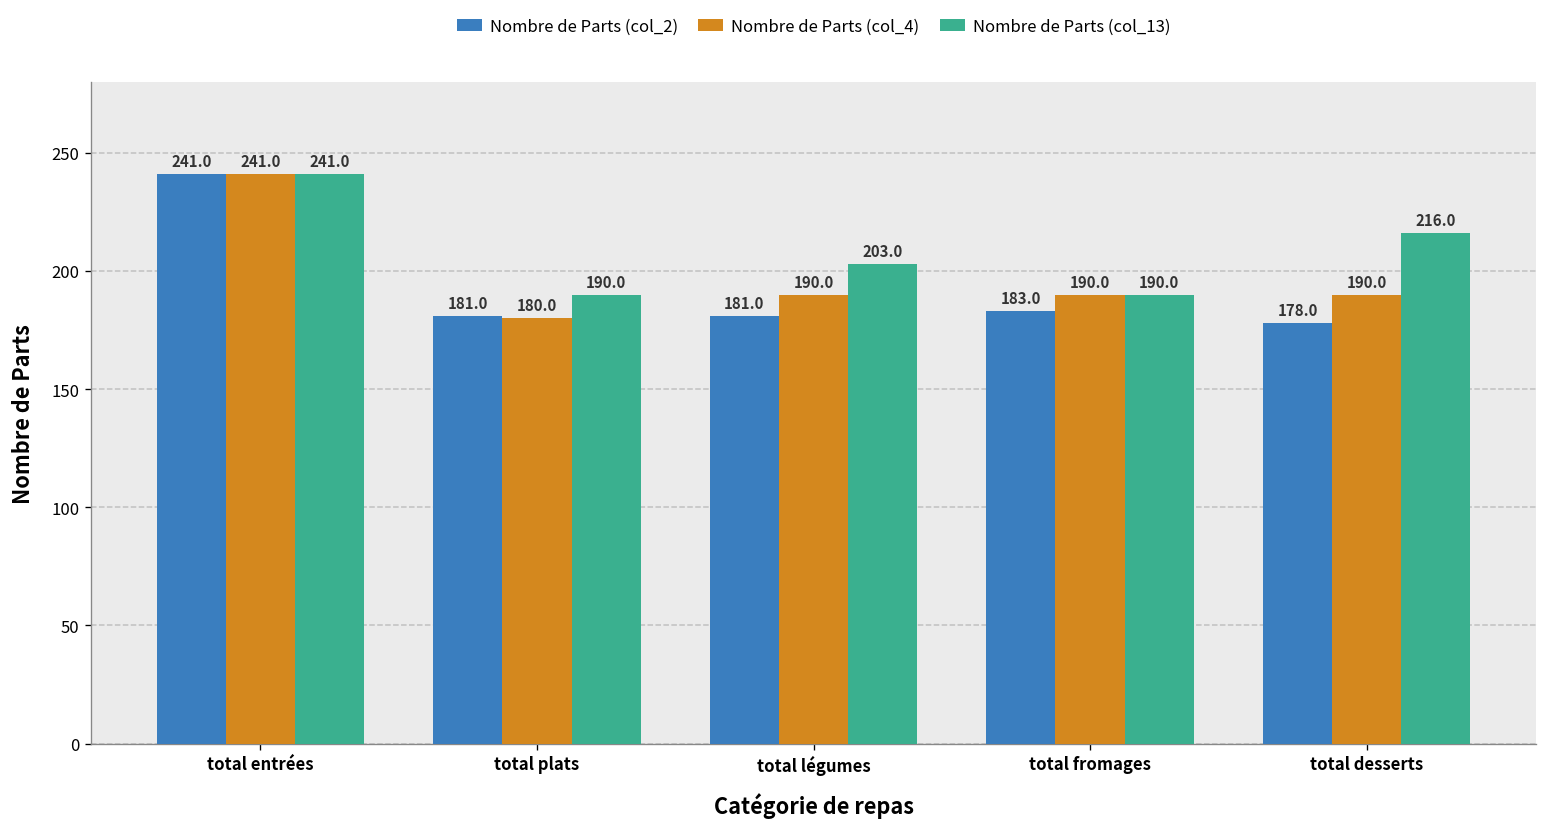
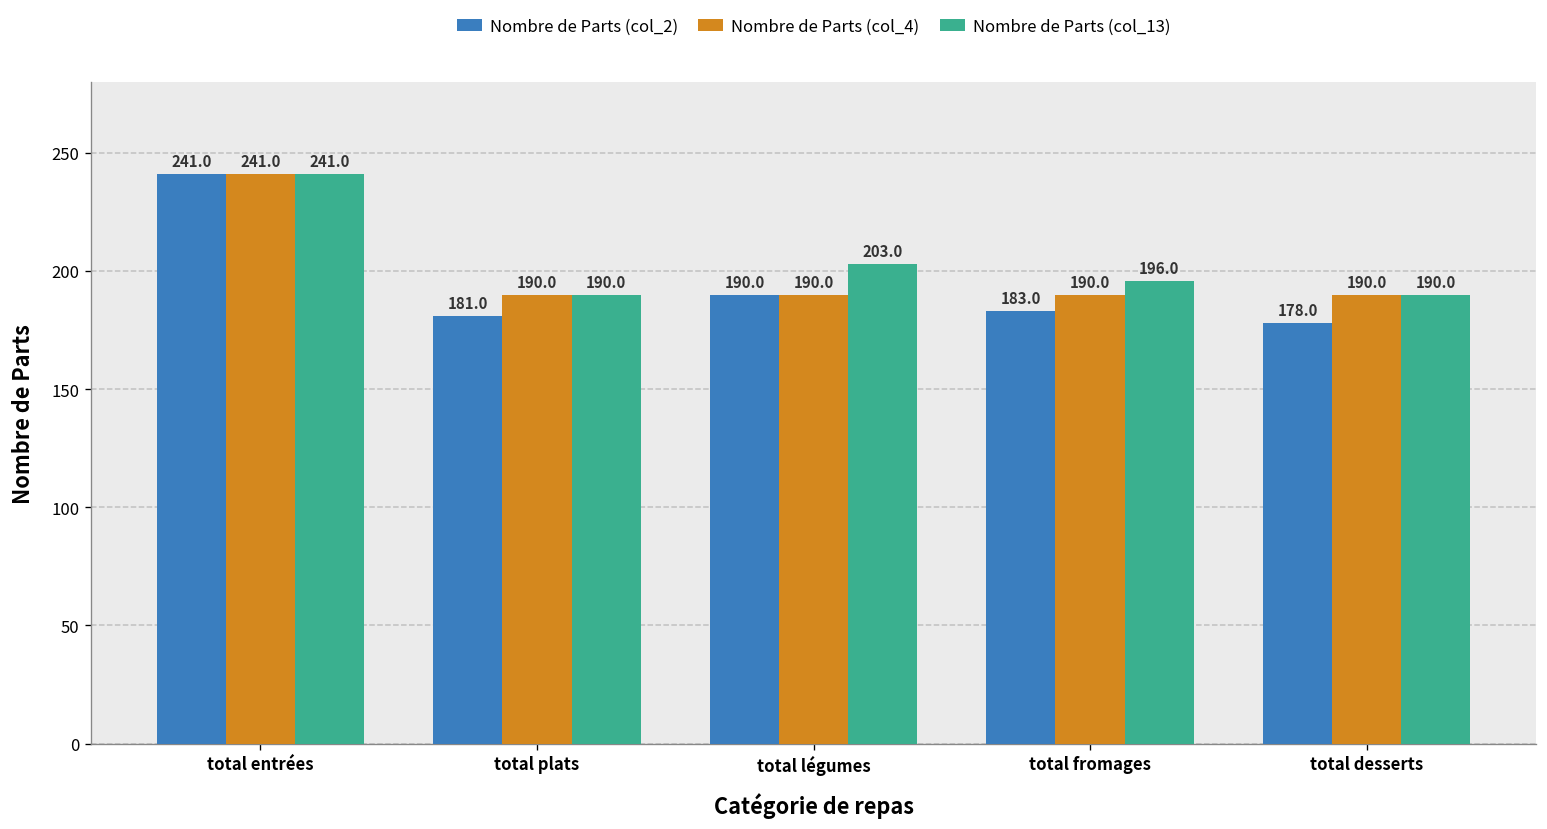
  {
    "Nombre de Parts (col_2)": {
      "total entrées": 241.0,
      "total plats": 181.0,
-     "total légumes": 181.0,
+     "total légumes": 190.0,
      "total fromages": 183.0,
      "total desserts": 178.0
    },
    "Nombre de Parts (col_4)": {
      "total entrées": 241.0,
-     "total plats": 180.0,
+     "total plats": 190.0,
      "total légumes": 190.0,
      "total fromages": 190.0,
      "total desserts": 190.0
    },
    "Nombre de Parts (col_13)": {
      "total entrées": 241.0,
      "total plats": 190.0,
      "total légumes": 203.0,
-     "total fromages": 190.0,
-     "total desserts": 216.0
+     "total fromages": 196.0,
+     "total desserts": 190.0
    }
  }
